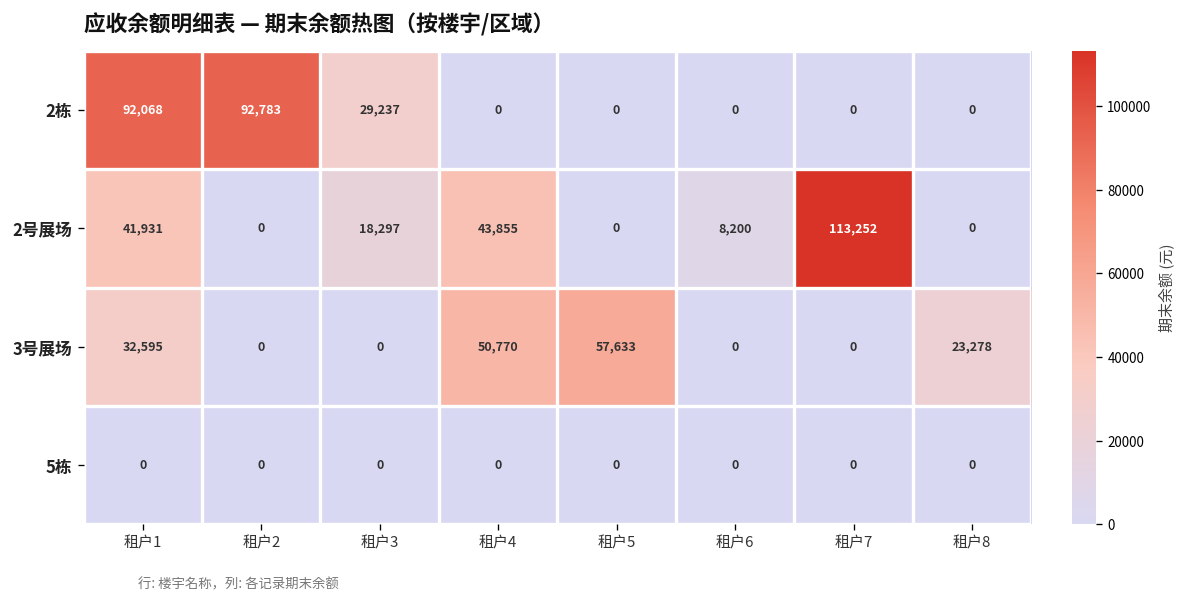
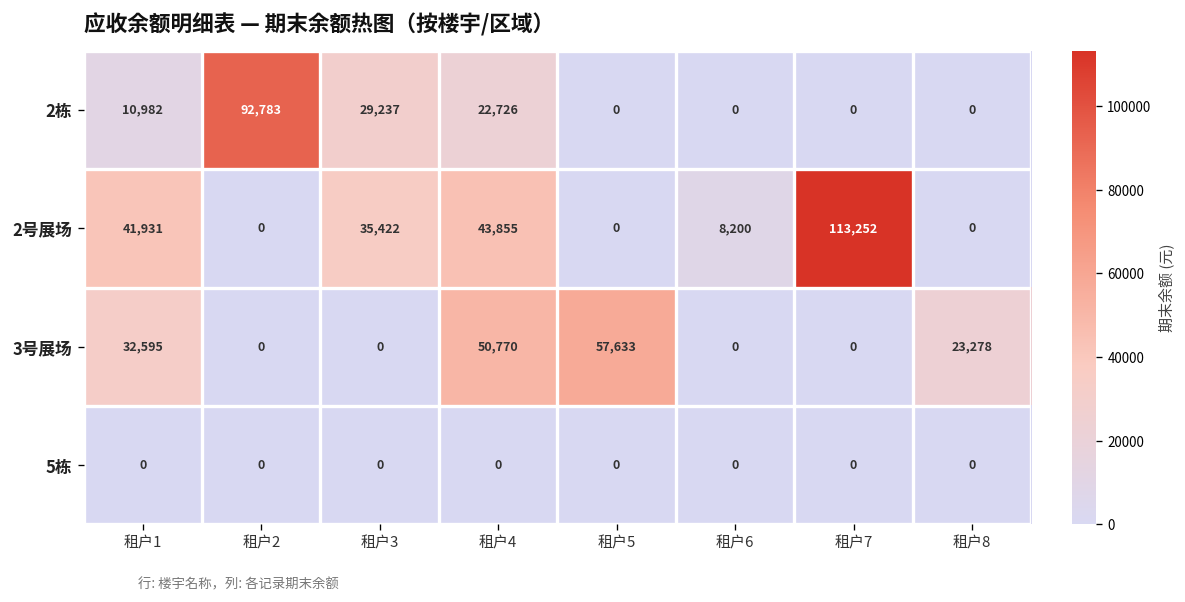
  {
    "2栋": {
-     "租户1": "92,068",
+     "租户1": "10,982",
      "租户2": "92,783",
      "租户3": "29,237",
-     "租户4": "0",
+     "租户4": "22,726",
      "租户5": "0",
      "租户6": "0",
      "租户7": "0",
      "租户8": "0"
    },
    "2号展场": {
      "租户1": "41,931",
      "租户2": "0",
-     "租户3": "18,297",
+     "租户3": "35,422",
      "租户4": "43,855",
      "租户5": "0",
      "租户6": "8,200",
      "租户7": "113,252",
      "租户8": "0"
    },
    "3号展场": {
      "租户1": "32,595",
      "租户2": "0",
      "租户3": "0",
      "租户4": "50,770",
      "租户5": "57,633",
      "租户6": "0",
      "租户7": "0",
      "租户8": "23,278"
    },
    "5栋": {
      "租户1": "0",
      "租户2": "0",
      "租户3": "0",
      "租户4": "0",
      "租户5": "0",
      "租户6": "0",
      "租户7": "0",
      "租户8": "0"
    }
  }
